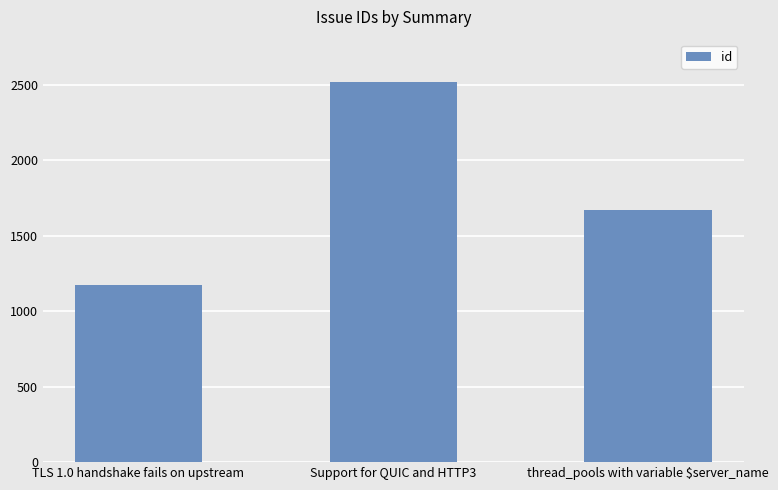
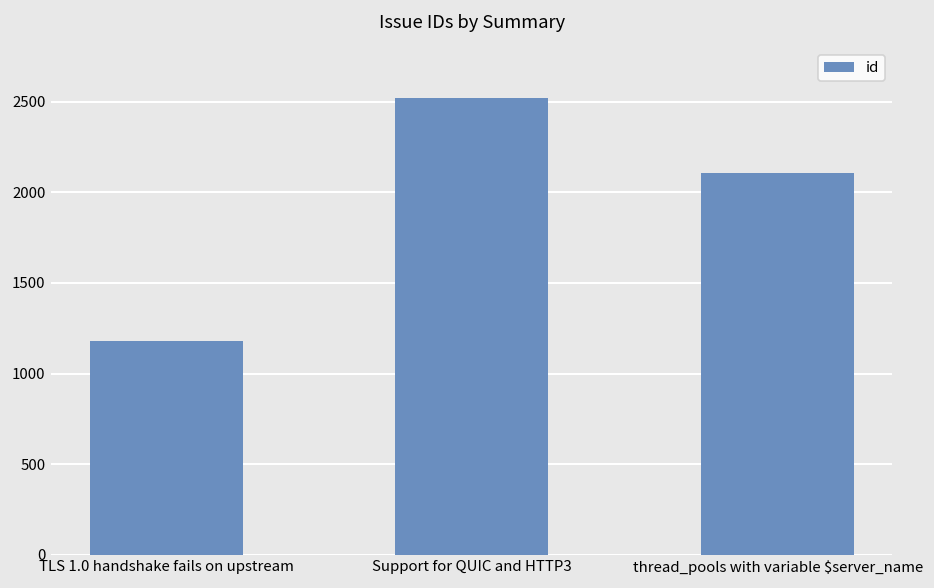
  {
    "TLS 1.0 handshake fails on upstream": 1180,
    "Support for QUIC and HTTP3": 2520,
-   "thread_pools with variable $server_name": 1670
+   "thread_pools with variable $server_name": 2110
  }
